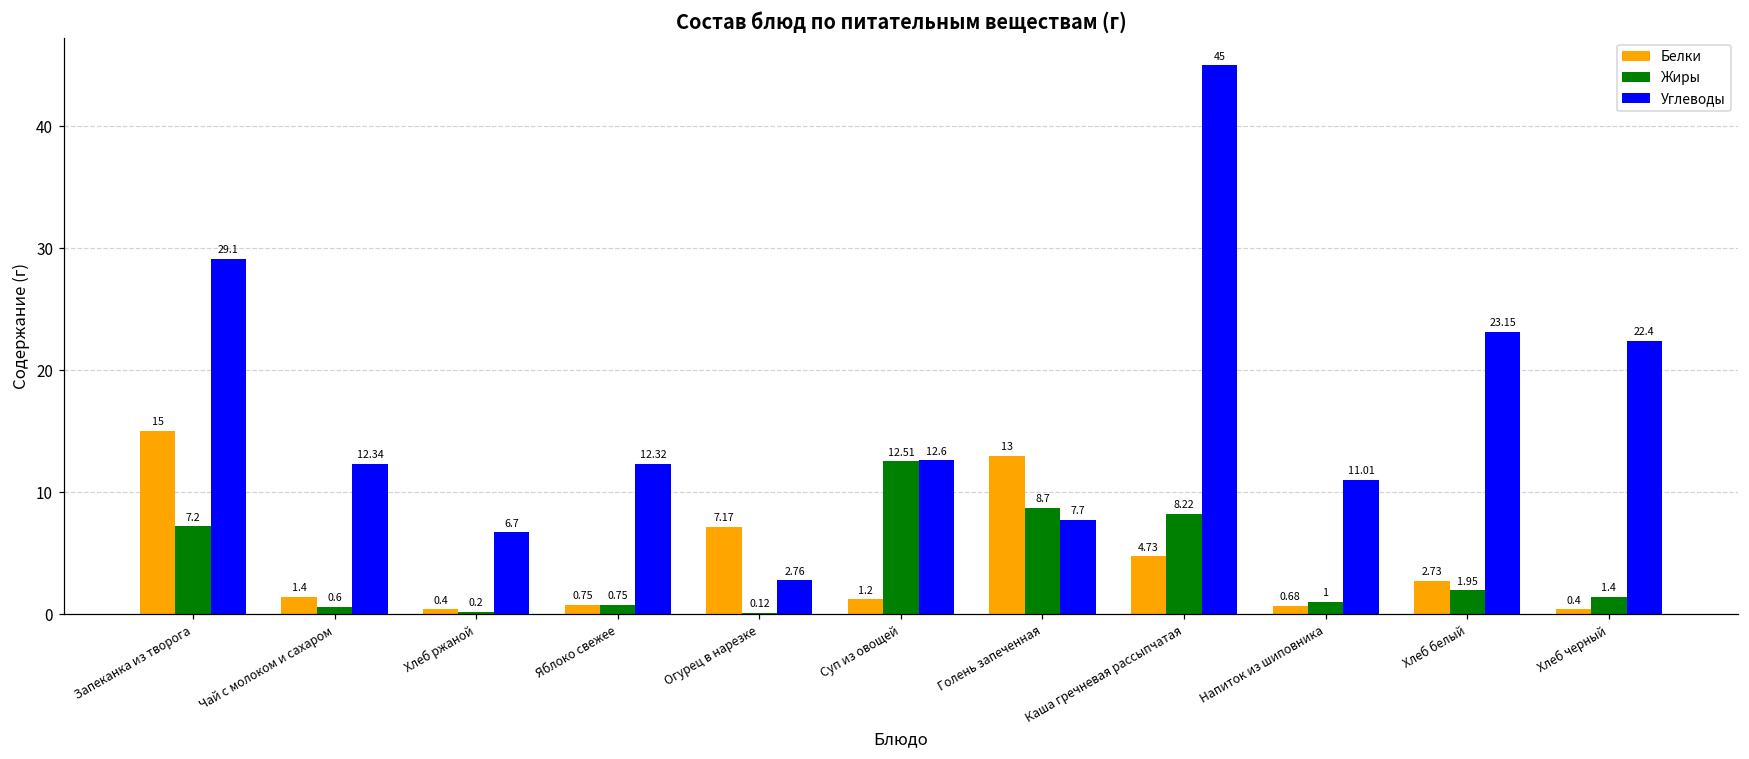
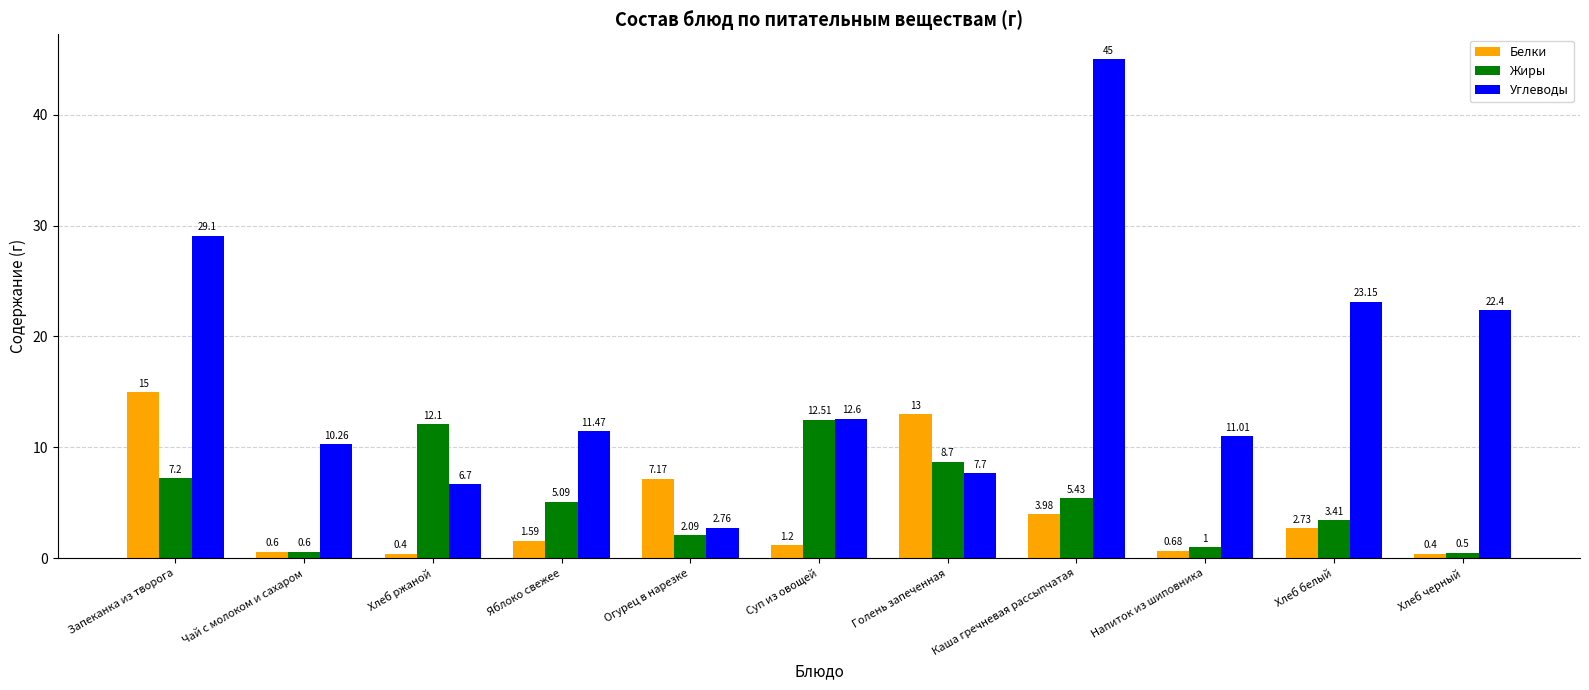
  {
    "Белки": {
      "Запеканка из творога": 15,
-     "Чай с молоком и сахаром": 1.4,
+     "Чай с молоком и сахаром": 0.6,
      "Хлеб ржаной": 0.4,
-     "Яблоко свежее": 0.75,
+     "Яблоко свежее": 1.59,
      "Огурец в нарезке": 7.17,
      "Суп из овощей": 1.2,
      "Голень запеченная": 13,
-     "Каша гречневая рассыпчатая": 4.73,
+     "Каша гречневая рассыпчатая": 3.98,
      "Напиток из шиповника": 0.68,
      "Хлеб белый": 2.73,
      "Хлеб черный": 0.4
    },
    "Жиры": {
      "Запеканка из творога": 7.2,
      "Чай с молоком и сахаром": 0.6,
-     "Хлеб ржаной": 0.2,
-     "Яблоко свежее": 0.75,
-     "Огурец в нарезке": 0.12,
+     "Хлеб ржаной": 12.1,
+     "Яблоко свежее": 5.09,
+     "Огурец в нарезке": 2.09,
      "Суп из овощей": 12.51,
      "Голень запеченная": 8.7,
-     "Каша гречневая рассыпчатая": 8.22,
+     "Каша гречневая рассыпчатая": 5.43,
      "Напиток из шиповника": 1,
-     "Хлеб белый": 1.95,
-     "Хлеб черный": 1.4
+     "Хлеб белый": 3.41,
+     "Хлеб черный": 0.5
    },
    "Углеводы": {
      "Запеканка из творога": 29.1,
-     "Чай с молоком и сахаром": 12.34,
+     "Чай с молоком и сахаром": 10.26,
      "Хлеб ржаной": 6.7,
-     "Яблоко свежее": 12.32,
+     "Яблоко свежее": 11.47,
      "Огурец в нарезке": 2.76,
      "Суп из овощей": 12.6,
      "Голень запеченная": 7.7,
      "Каша гречневая рассыпчатая": 45,
      "Напиток из шиповника": 11.01,
      "Хлеб белый": 23.15,
      "Хлеб черный": 22.4
    }
  }
